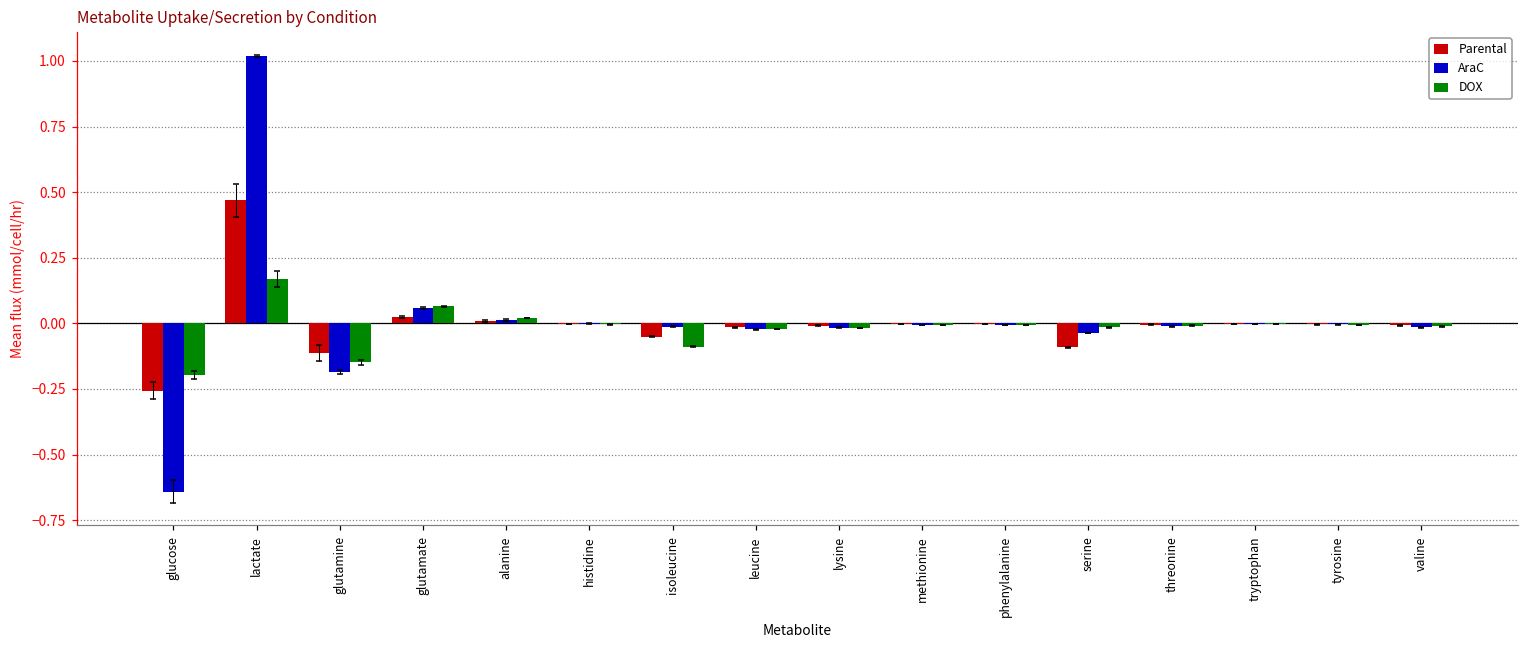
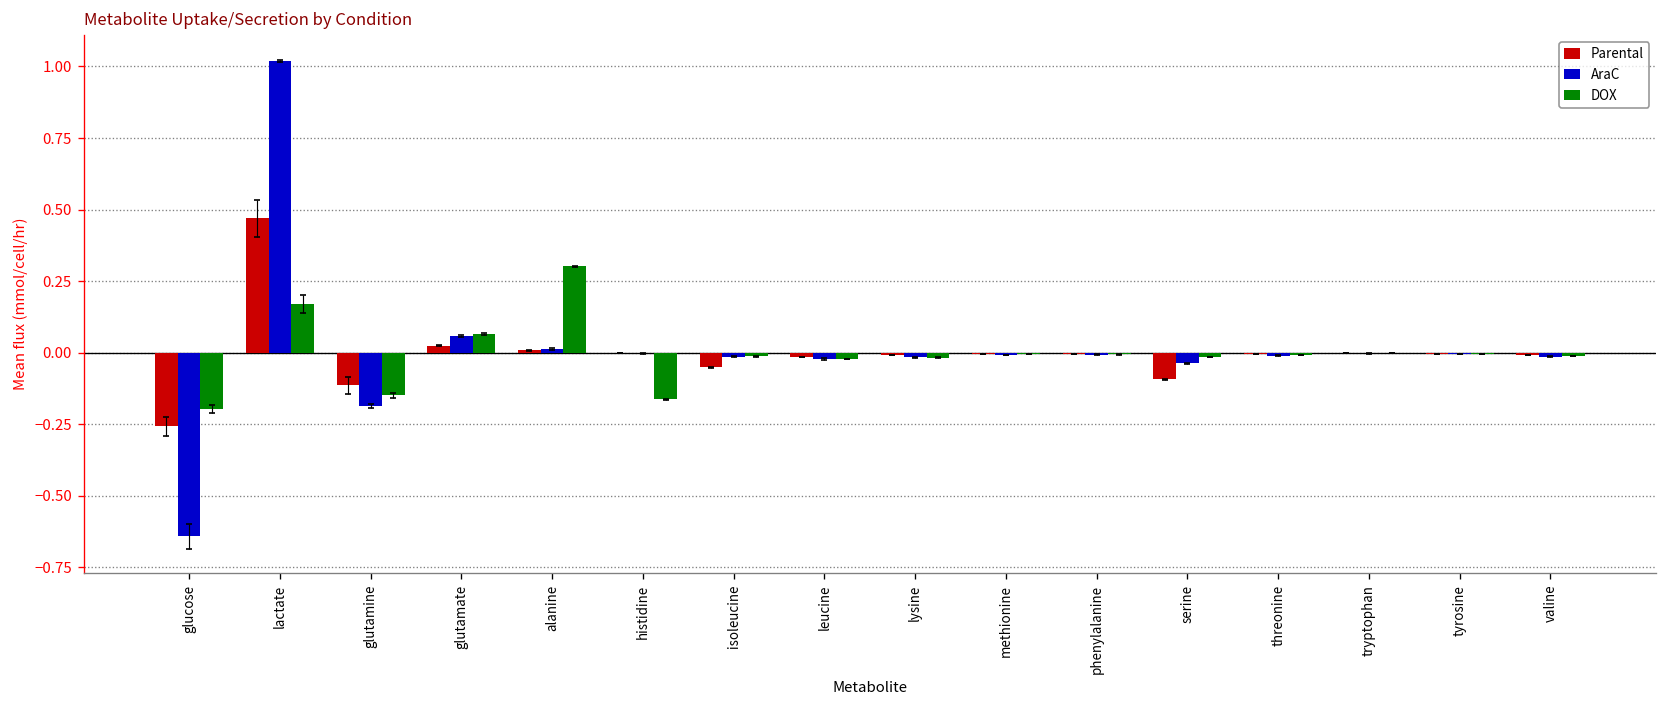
  {
    "Parental": {
      "glucose": -0.26,
      "lactate": 0.47,
      "glutamine": -0.11,
      "glutamate": 0.03,
      "isoleucine": -0.05,
      "leucine": -0.01,
      "serine": -0.09
    },
    "AraC": {
      "glucose": -0.64,
      "lactate": 1.02,
      "glutamine": -0.19,
      "glutamate": 0.06,
      "alanine": 0.01,
      "isoleucine": -0.01,
      "leucine": -0.02,
      "lysine": -0.02,
      "serine": -0.04,
      "threonine": -0.01,
      "valine": -0.01
    },
    "DOX": {
      "glucose": -0.20,
      "lactate": 0.17,
      "glutamine": -0.15,
      "glutamate": 0.06,
-     "alanine": 0.02,
-     "histidine": 0.00,
-     "isoleucine": -0.09,
+     "alanine": 0.30,
+     "histidine": -0.16,
+     "isoleucine": -0.01,
      "leucine": -0.02,
      "lysine": -0.02,
      "serine": -0.02,
      "valine": -0.01
    }
  }
